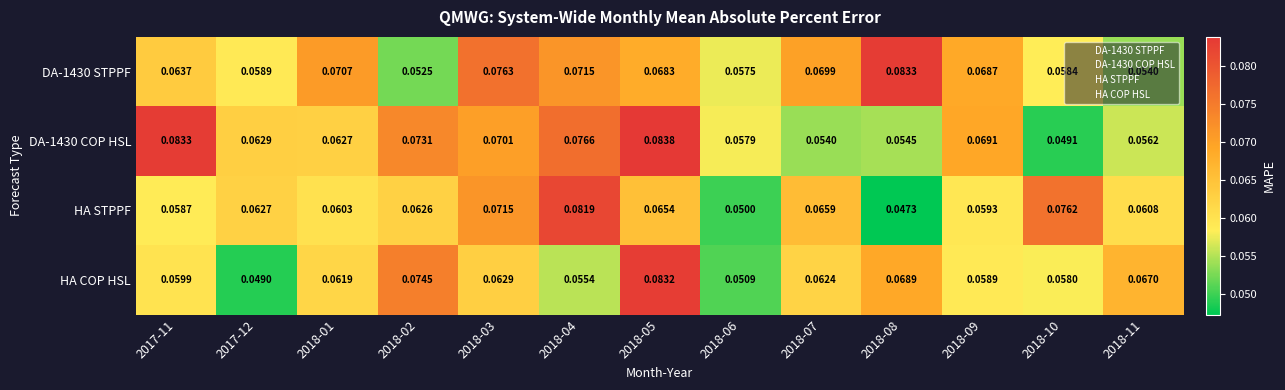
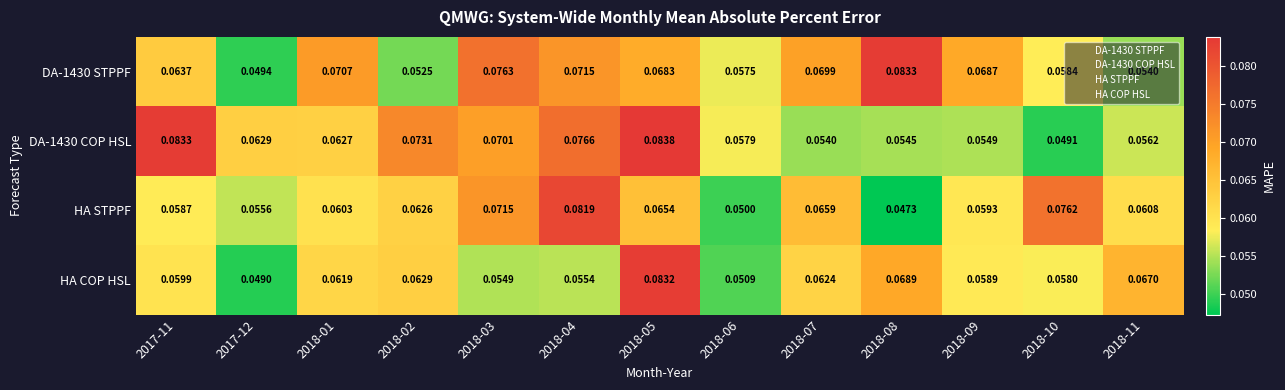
  {
    "DA-1430 STPPF": {
      "2017-11": 0.0637,
-     "2017-12": 0.0589,
+     "2017-12": 0.0494,
      "2018-01": 0.0707,
      "2018-02": 0.0525,
      "2018-03": 0.0763,
      "2018-04": 0.0715,
      "2018-05": 0.0683,
      "2018-06": 0.0575,
      "2018-07": 0.0699,
      "2018-08": 0.0833,
      "2018-09": 0.0687
    },
    "DA-1430 COP HSL": {
      "2017-11": 0.0833,
      "2017-12": 0.0629,
      "2018-01": 0.0627,
      "2018-02": 0.0731,
      "2018-03": 0.0701,
      "2018-04": 0.0766,
      "2018-05": 0.0838,
      "2018-06": 0.0579,
      "2018-07": 0.0540,
      "2018-08": 0.0545,
-     "2018-09": 0.0691,
+     "2018-09": 0.0549,
      "2018-10": 0.0491,
      "2018-11": 0.0562
    },
    "HA STPPF": {
      "2017-11": 0.0587,
-     "2017-12": 0.0627,
+     "2017-12": 0.0556,
      "2018-01": 0.0603,
      "2018-02": 0.0626,
      "2018-03": 0.0715,
      "2018-04": 0.0819,
      "2018-05": 0.0654,
      "2018-06": 0.0500,
      "2018-07": 0.0659,
      "2018-08": 0.0473,
      "2018-09": 0.0593,
      "2018-10": 0.0762,
      "2018-11": 0.0608
    },
    "HA COP HSL": {
      "2017-11": 0.0599,
      "2017-12": 0.0490,
      "2018-01": 0.0619,
-     "2018-02": 0.0745,
-     "2018-03": 0.0629,
+     "2018-02": 0.0629,
+     "2018-03": 0.0549,
      "2018-04": 0.0554,
      "2018-05": 0.0832,
      "2018-06": 0.0509,
      "2018-07": 0.0624,
      "2018-08": 0.0689,
      "2018-09": 0.0589,
      "2018-10": 0.0580,
      "2018-11": 0.0670
    }
  }
